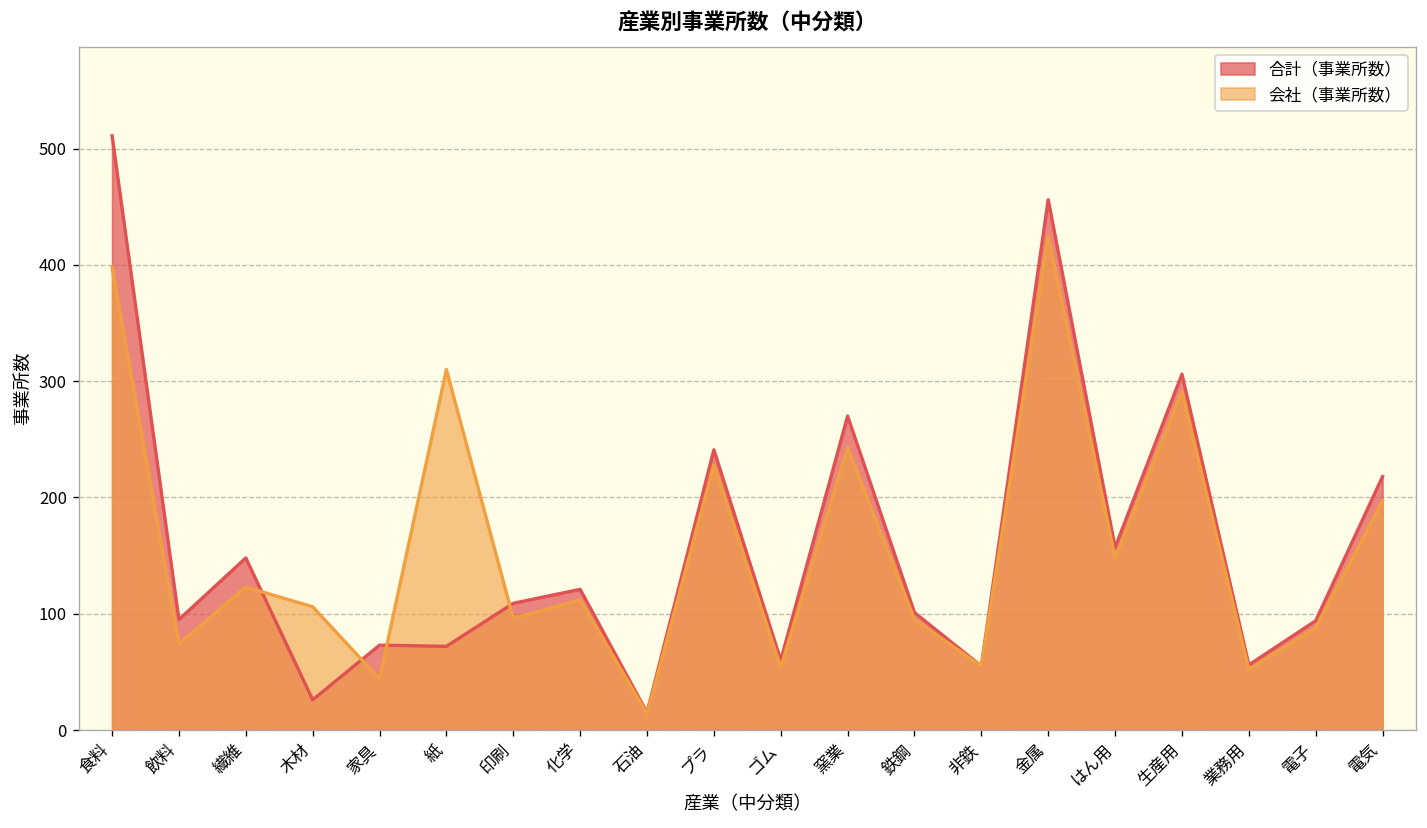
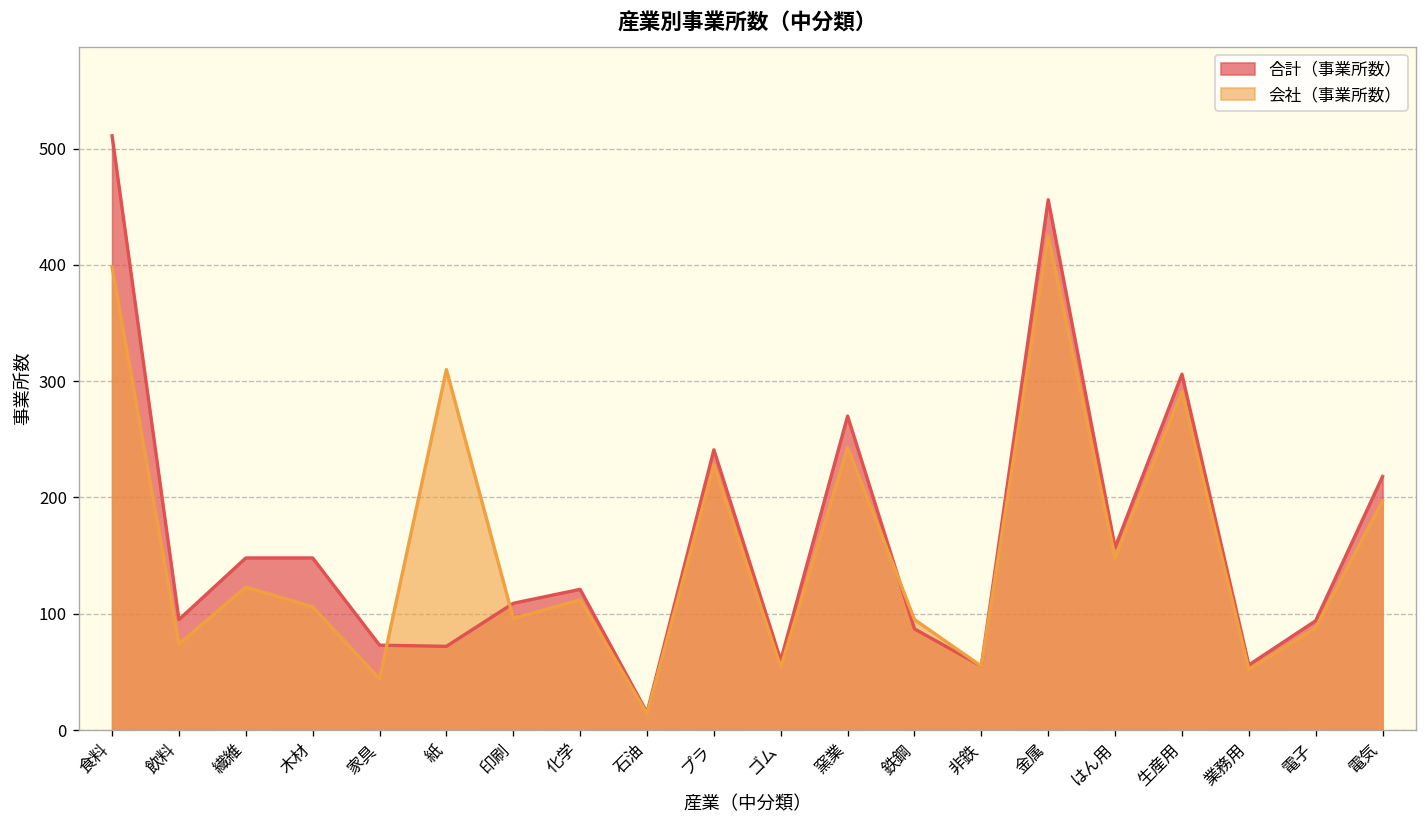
  {
    "合計（事業所数）": {
      "食料": 510,
      "飲料": 100,
      "繊維": 150,
-     "木材": 30,
+     "木材": 150,
      "家具": 70,
      "紙": 70,
      "印刷": 110,
      "化学": 120,
      "プラ": 240,
      "ゴム": 60,
      "窯業": 270,
-     "鉄鋼": 100,
+     "鉄鋼": 90,
      "金属": 460,
      "はん用": 160,
      "生産用": 310,
      "業務用": 60,
      "電子": 90,
      "電気": 220
    },
    "会社（事業所数）": {
      "食料": 400,
      "飲料": 70,
      "繊維": 120,
      "木材": 110,
      "家具": 40,
      "紙": 310,
      "印刷": 100,
      "化学": 110,
      "プラ": 230,
      "ゴム": 50,
      "窯業": 240,
      "鉄鋼": 100,
      "金属": 430,
      "はん用": 150,
      "生産用": 290,
      "業務用": 50,
      "電子": 90,
      "電気": 200
    }
  }
